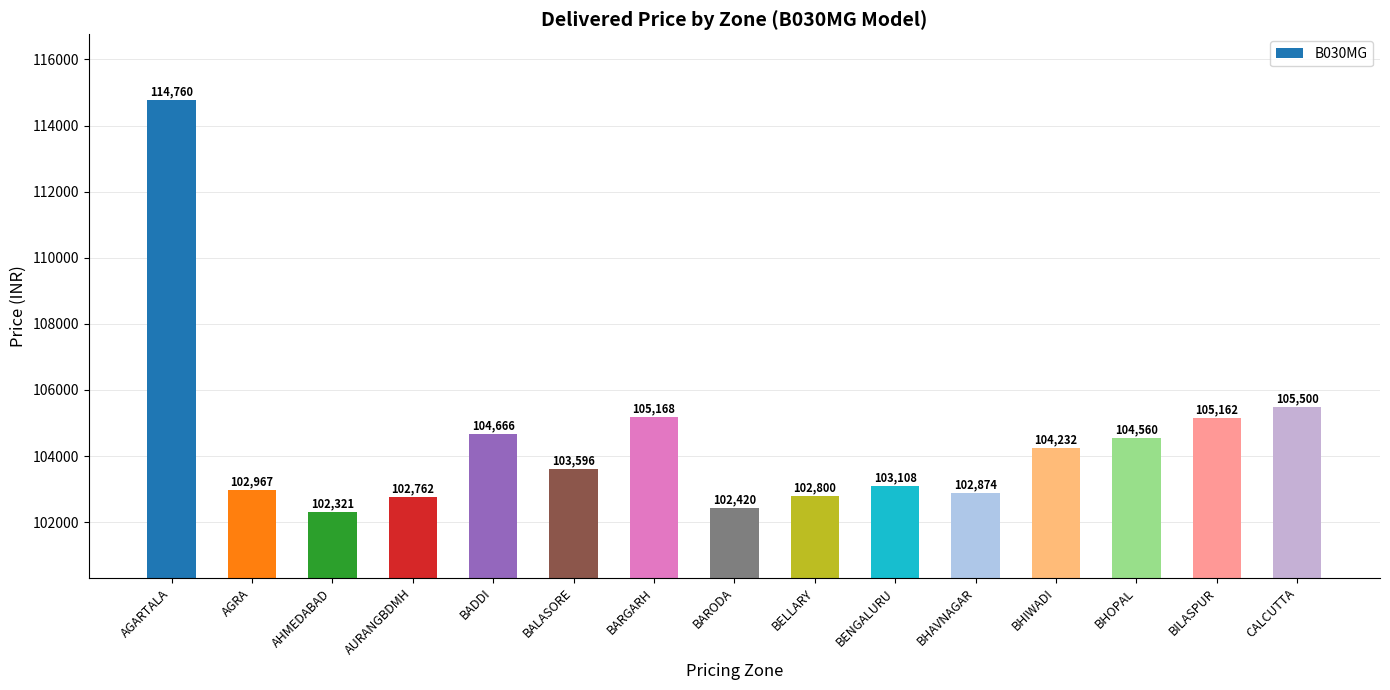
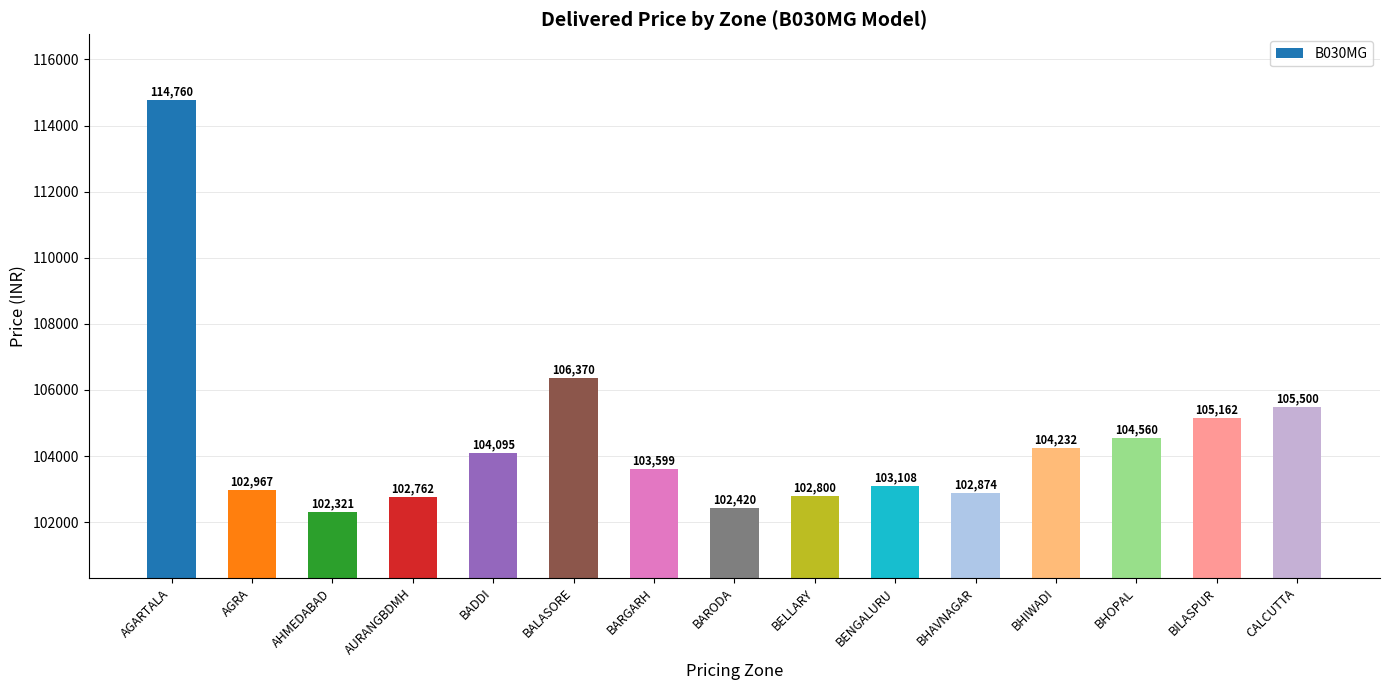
  {
    "AGARTALA": "114,760",
    "AGRA": "102,967",
    "AHMEDABAD": "102,321",
    "AURANGBDMH": "102,762",
-   "BADDI": "104,666",
-   "BALASORE": "103,596",
-   "BARGARH": "105,168",
+   "BADDI": "104,095",
+   "BALASORE": "106,370",
+   "BARGARH": "103,599",
    "BARODA": "102,420",
    "BELLARY": "102,800",
    "BENGALURU": "103,108",
    "BHAVNAGAR": "102,874",
    "BHIWADI": "104,232",
    "BHOPAL": "104,560",
    "BILASPUR": "105,162",
    "CALCUTTA": "105,500"
  }
